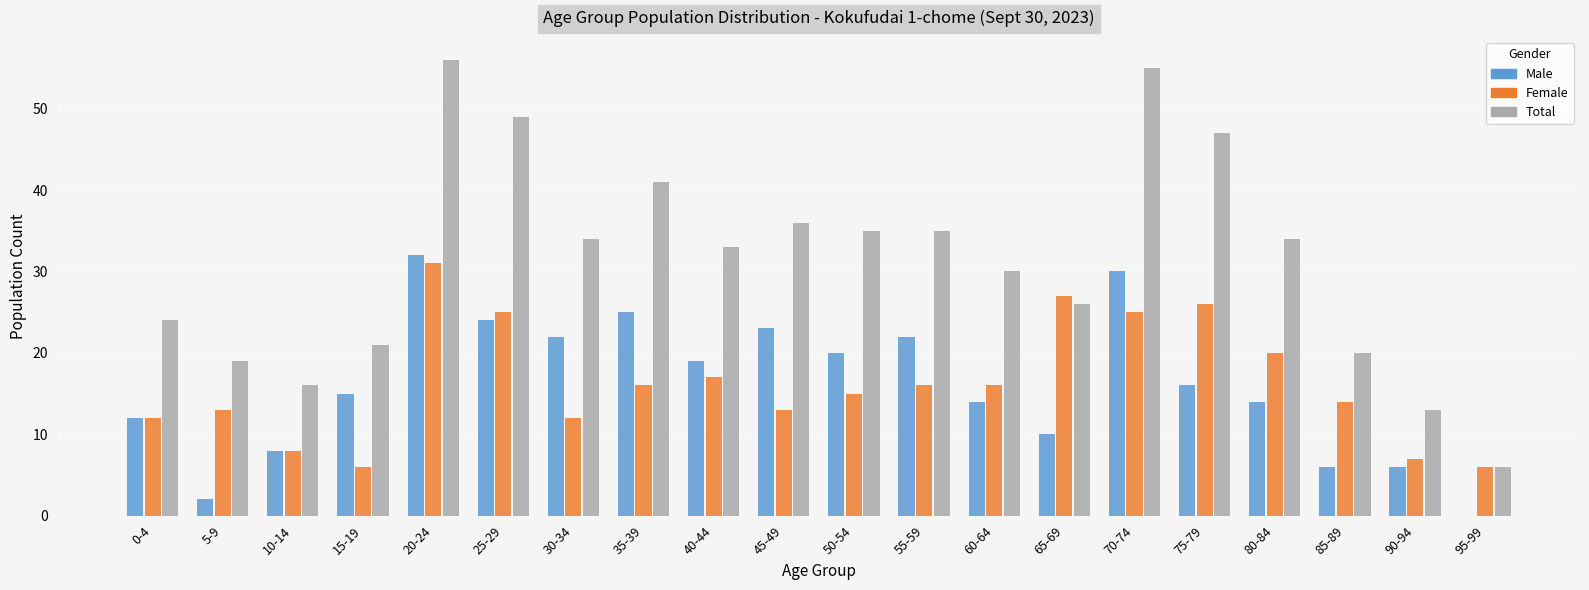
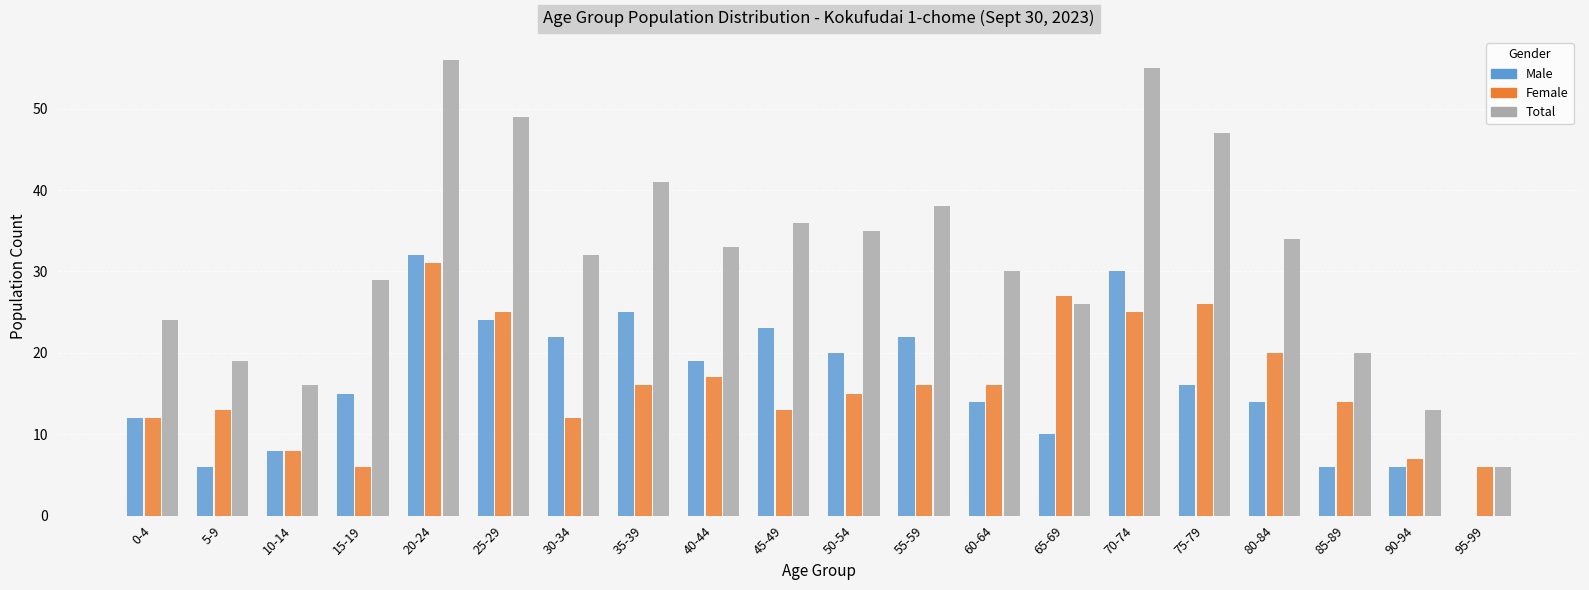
  {
    "Male": {
      "0-4": 12,
-     "5-9": 2,
+     "5-9": 6,
      "10-14": 8,
      "15-19": 15,
      "20-24": 32,
      "25-29": 24,
      "30-34": 22,
      "35-39": 25,
      "40-44": 19,
      "45-49": 23,
      "50-54": 20,
      "55-59": 22,
      "60-64": 14,
      "65-69": 10,
      "70-74": 30,
      "75-79": 16,
      "80-84": 14,
      "85-89": 6,
      "90-94": 6,
      "95-99": 0
    },
    "Female": {
      "0-4": 12,
      "5-9": 13,
      "10-14": 8,
      "15-19": 6,
      "20-24": 31,
      "25-29": 25,
      "30-34": 12,
      "35-39": 16,
      "40-44": 17,
      "45-49": 13,
      "50-54": 15,
      "55-59": 16,
      "60-64": 16,
      "65-69": 27,
      "70-74": 25,
      "75-79": 26,
      "80-84": 20,
      "85-89": 14,
      "90-94": 7,
      "95-99": 6
    },
    "Total": {
      "0-4": 24,
      "5-9": 19,
      "10-14": 16,
-     "15-19": 21,
+     "15-19": 29,
      "20-24": 56,
      "25-29": 49,
-     "30-34": 34,
+     "30-34": 32,
      "35-39": 41,
      "40-44": 33,
      "45-49": 36,
      "50-54": 35,
-     "55-59": 35,
+     "55-59": 38,
      "60-64": 30,
      "65-69": 26,
      "70-74": 55,
      "75-79": 47,
      "80-84": 34,
      "85-89": 20,
      "90-94": 13,
      "95-99": 6
    }
  }
